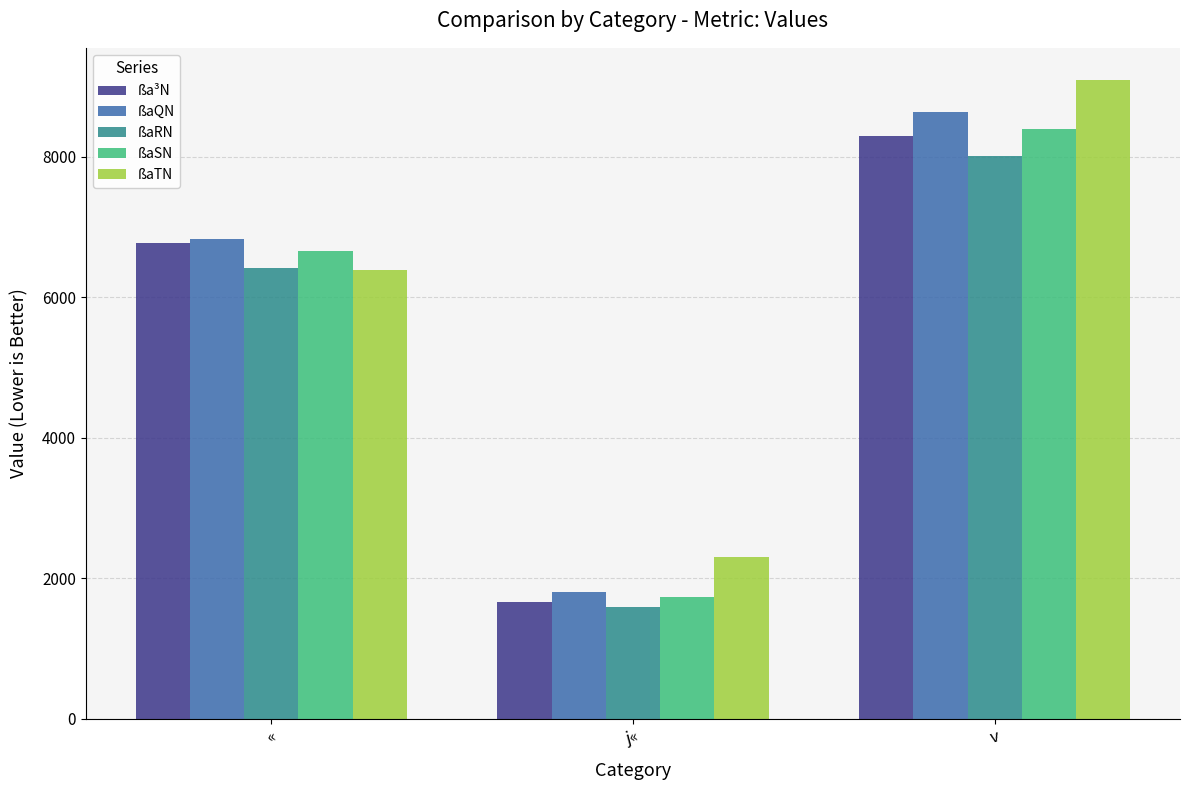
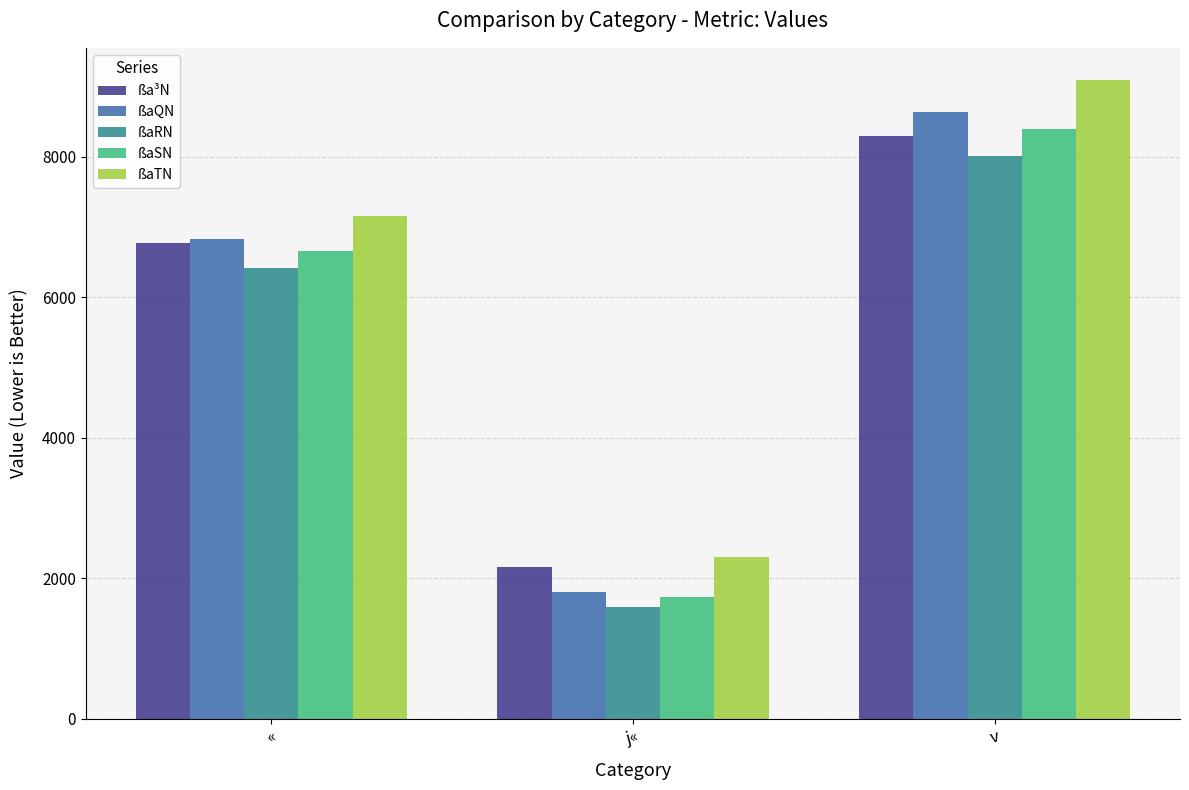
  {
    "ßa³N": {
      "«": 6800,
-     "j«": 1700,
+     "j«": 2200,
      "v": 8300
    },
    "ßaTN": {
-     "«": 6400,
+     "«": 7200,
      "j«": 2300,
      "v": 9100
    }
  }
